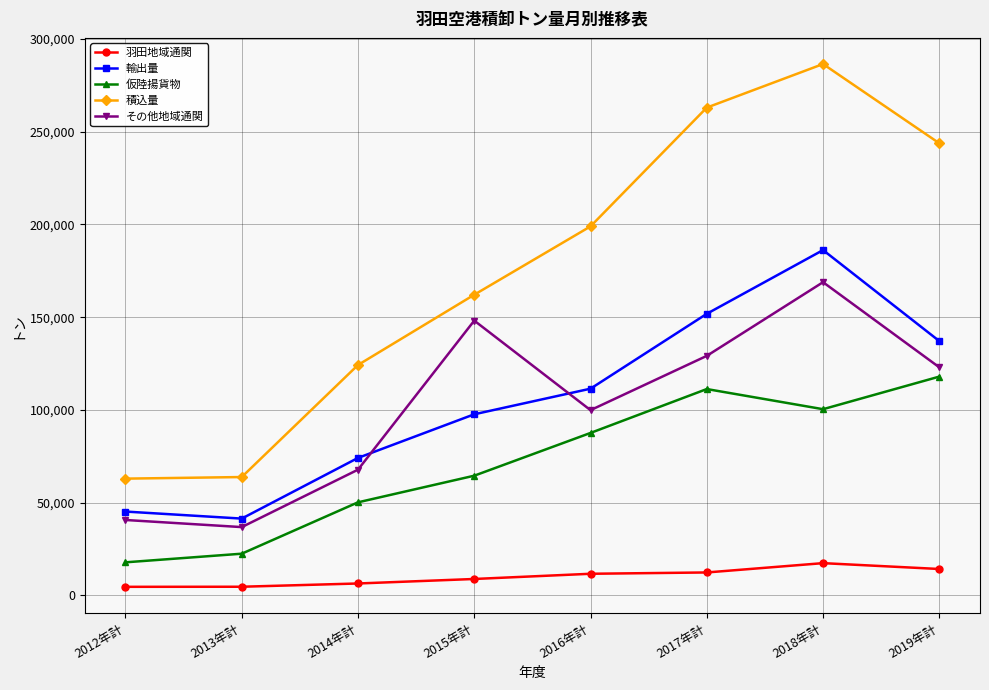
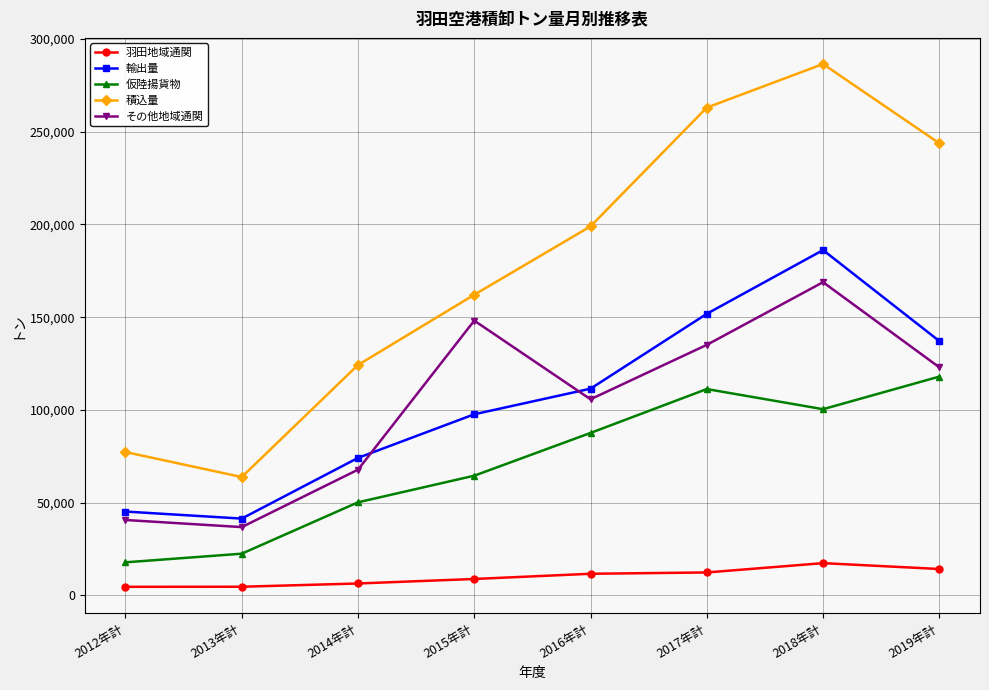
  {
    "羽田地域通関": {
      "2012年計": "5,000",
      "2013年計": "5,000",
      "2014年計": "6,000",
      "2015年計": "9,000",
      "2016年計": "12,000",
      "2017年計": "12,000",
      "2018年計": "17,000",
      "2019年計": "14,000"
    },
    "輸出量": {
      "2012年計": "45,000",
      "2013年計": "41,000",
      "2014年計": "74,000",
      "2015年計": "98,000",
      "2016年計": "111,000",
      "2017年計": "152,000",
      "2018年計": "186,000",
      "2019年計": "137,000"
    },
    "仮陸揚貨物": {
      "2012年計": "18,000",
      "2013年計": "22,000",
      "2014年計": "50,000",
      "2015年計": "64,000",
      "2016年計": "88,000",
      "2017年計": "111,000",
      "2018年計": "100,000",
      "2019年計": "118,000"
    },
    "積込量": {
-     "2012年計": "63,000",
+     "2012年計": "77,000",
      "2013年計": "64,000",
      "2014年計": "124,000",
      "2015年計": "162,000",
      "2016年計": "199,000",
      "2017年計": "263,000",
      "2018年計": "287,000",
      "2019年計": "244,000"
    },
    "その他地域通関": {
      "2012年計": "41,000",
      "2013年計": "37,000",
      "2014年計": "68,000",
      "2015年計": "148,000",
-     "2016年計": "100,000",
-     "2017年計": "129,000",
+     "2016年計": "106,000",
+     "2017年計": "135,000",
      "2018年計": "169,000",
      "2019年計": "123,000"
    }
  }
